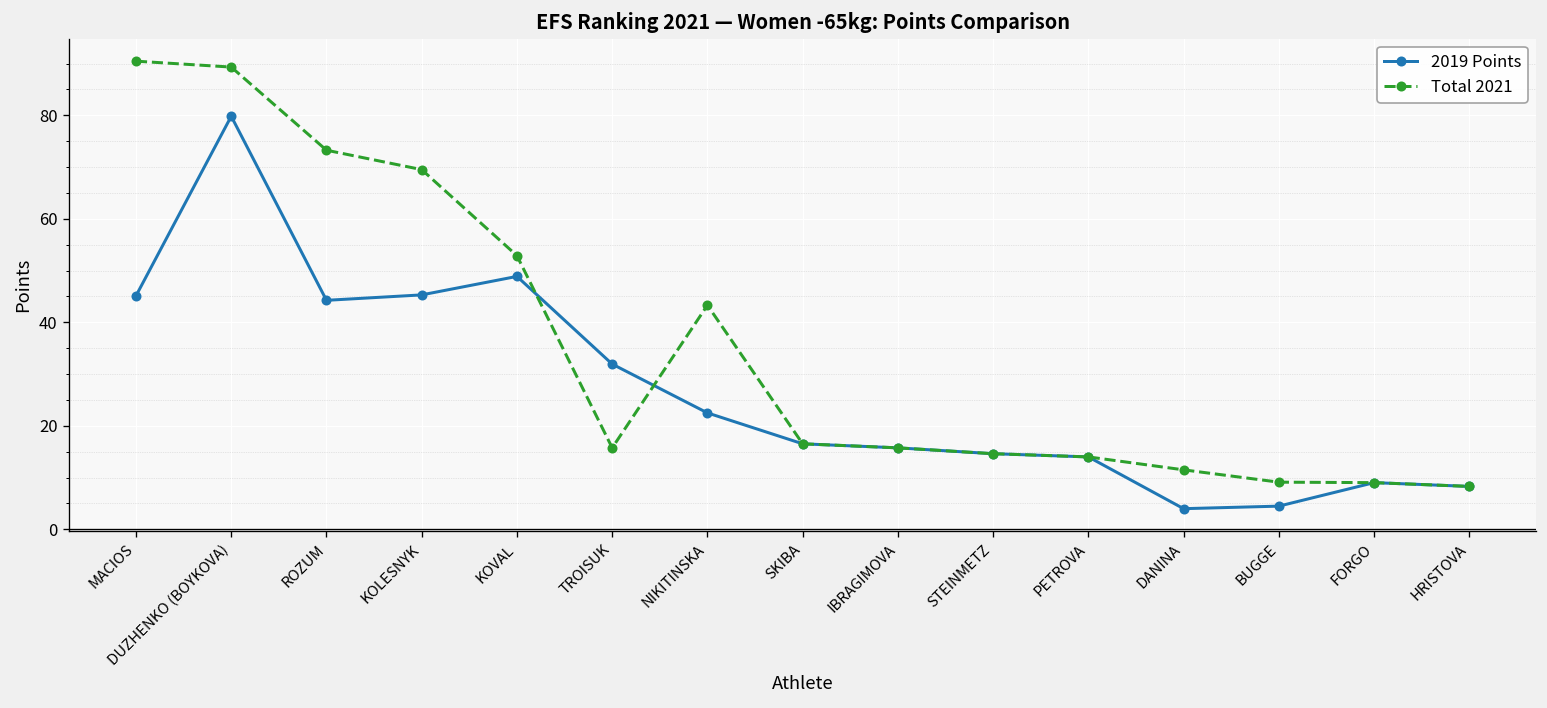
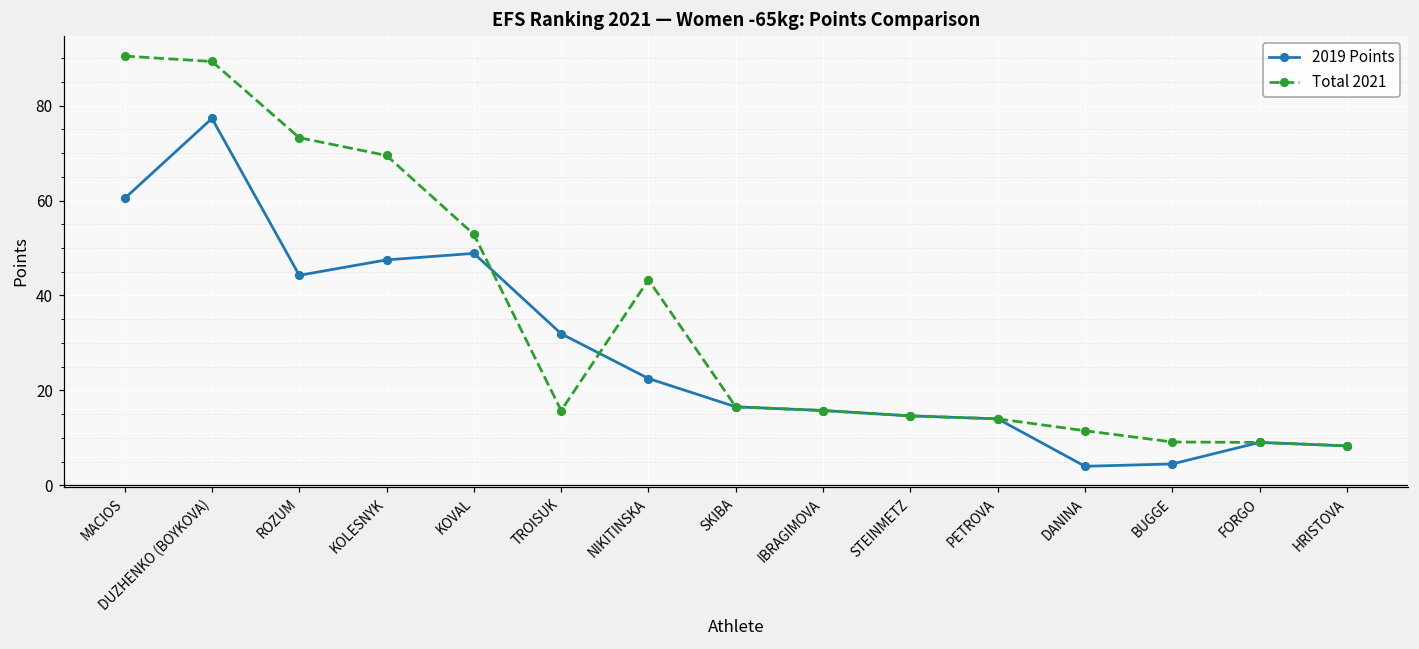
  {
    "2019 Points": {
-     "MACIOS": 45,
-     "DUZHENKO (BOYKOVA)": 80,
+     "MACIOS": 60,
+     "DUZHENKO (BOYKOVA)": 77,
      "ROZUM": 44,
-     "KOLESNYK": 45,
+     "KOLESNYK": 48,
      "KOVAL": 49,
      "TROISUK": 32,
      "NIKITINSKA": 23,
      "DANINA": 4,
      "BUGGE": 4
    },
    "Total 2021": {
      "MACIOS": 90,
      "DUZHENKO (BOYKOVA)": 89,
      "ROZUM": 73,
      "KOLESNYK": 70,
      "KOVAL": 53,
      "TROISUK": 16,
      "NIKITINSKA": 43,
      "DANINA": 12,
      "BUGGE": 9
    }
  }
